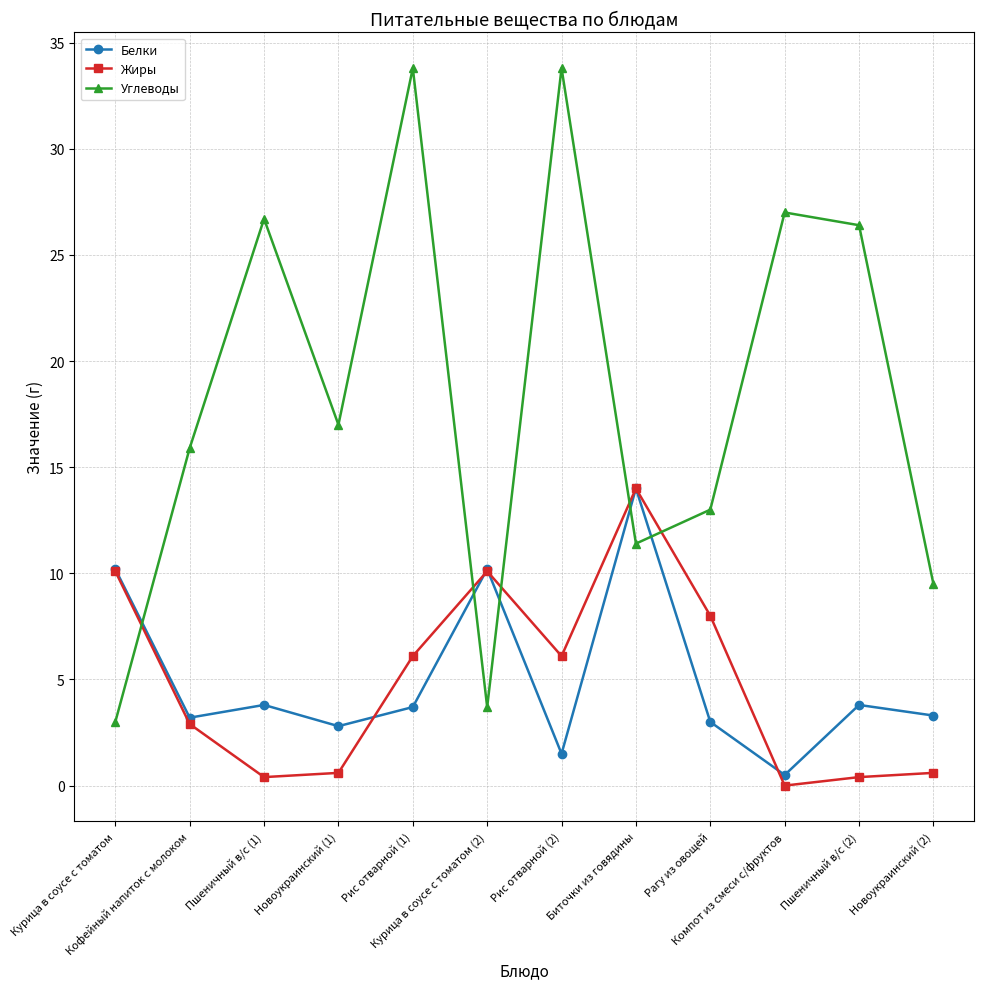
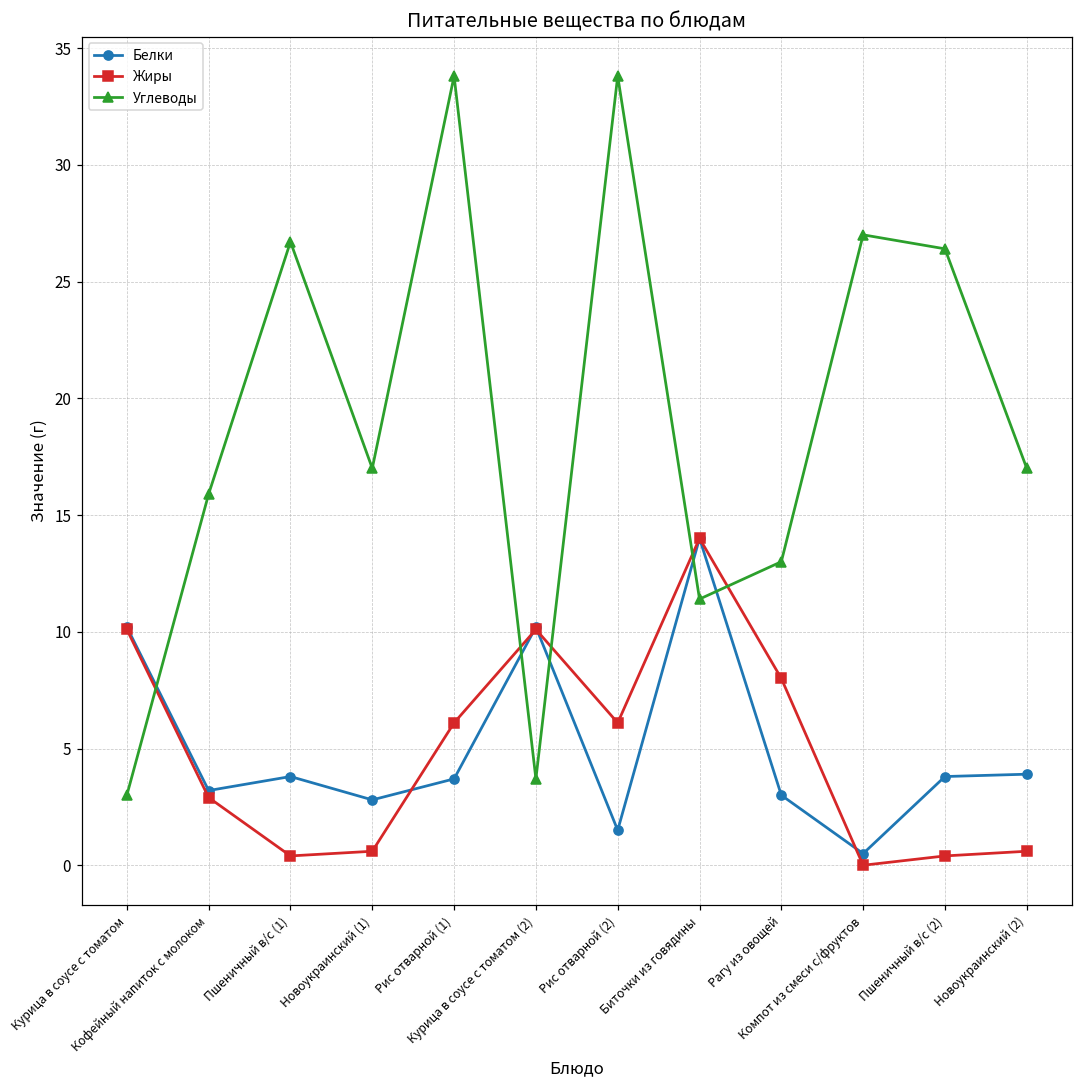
  {
    "Белки": {
      "Кофейный напиток с молоком": 3.2,
      "Пшеничный в/с (1)": 3.8,
      "Новоукраинский (1)": 2.8,
      "Рис отварной (1)": 3.7,
      "Рис отварной (2)": 1.5,
      "Рагу из овощей": 3.0,
      "Компот из смеси с/фруктов": 0.5,
      "Пшеничный в/с (2)": 3.8,
-     "Новоукраинский (2)": 3.3
+     "Новоукраинский (2)": 3.9
    },
    "Жиры": {
      "Кофейный напиток с молоком": 2.9,
      "Пшеничный в/с (1)": 0.4,
      "Новоукраинский (1)": 0.6,
      "Рис отварной (1)": 6.1,
      "Рис отварной (2)": 6.1,
      "Рагу из овощей": 8.0,
      "Компот из смеси с/фруктов": 0.0,
      "Пшеничный в/с (2)": 0.4,
      "Новоукраинский (2)": 0.6
    },
    "Углеводы": {
      "Курица в соусе с томатом": 3.0,
      "Кофейный напиток с молоком": 15.9,
      "Пшеничный в/с (1)": 26.7,
      "Новоукраинский (1)": 17.0,
      "Рис отварной (1)": 33.8,
      "Курица в соусе с томатом (2)": 3.7,
      "Рис отварной (2)": 33.8,
      "Биточки из говядины": 11.4,
      "Рагу из овощей": 13.0,
      "Компот из смеси с/фруктов": 27.0,
      "Пшеничный в/с (2)": 26.4,
-     "Новоукраинский (2)": 9.5
+     "Новоукраинский (2)": 17.0
    }
  }
